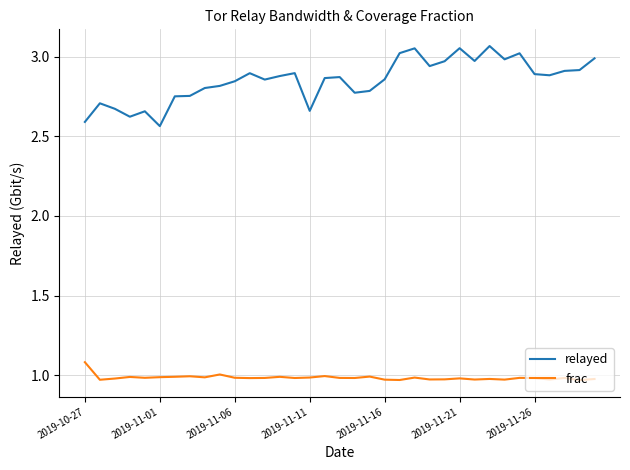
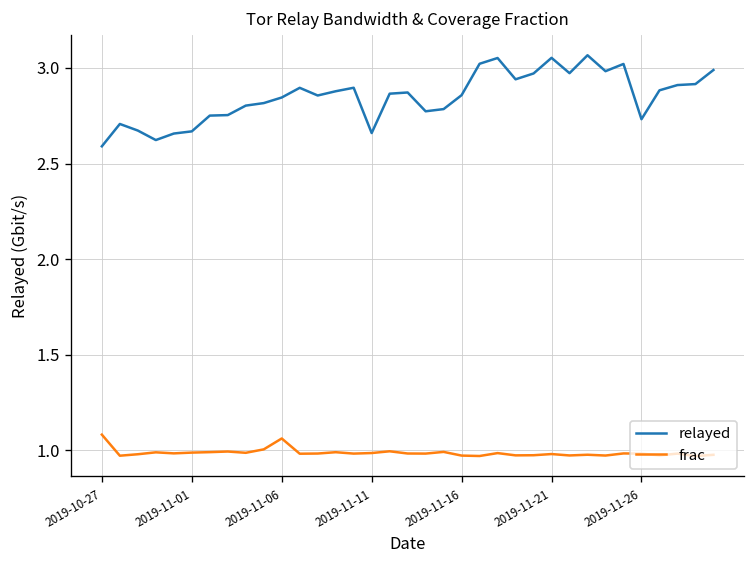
  {
    "relayed": {
      "2019-10-27": 2.59,
-     "2019-11-01": 2.56,
+     "2019-11-01": 2.67,
      "2019-11-06": 2.85,
      "2019-11-11": 2.66,
      "2019-11-16": 2.86,
      "2019-11-21": 3.05,
-     "2019-11-26": 2.89
+     "2019-11-26": 2.73
    },
    "frac": {
      "2019-10-27": 1.08,
      "2019-11-01": 0.99,
-     "2019-11-06": 0.98,
+     "2019-11-06": 1.06,
      "2019-11-11": 0.98,
      "2019-11-16": 0.97,
      "2019-11-21": 0.98
    }
  }
